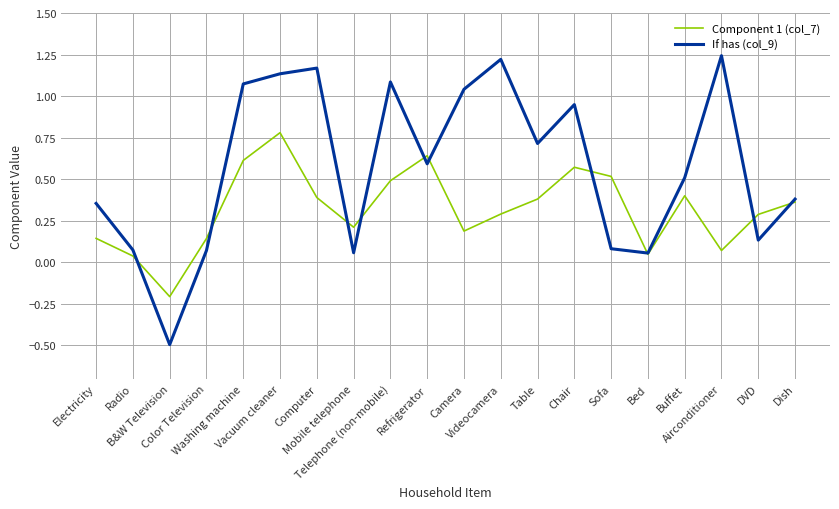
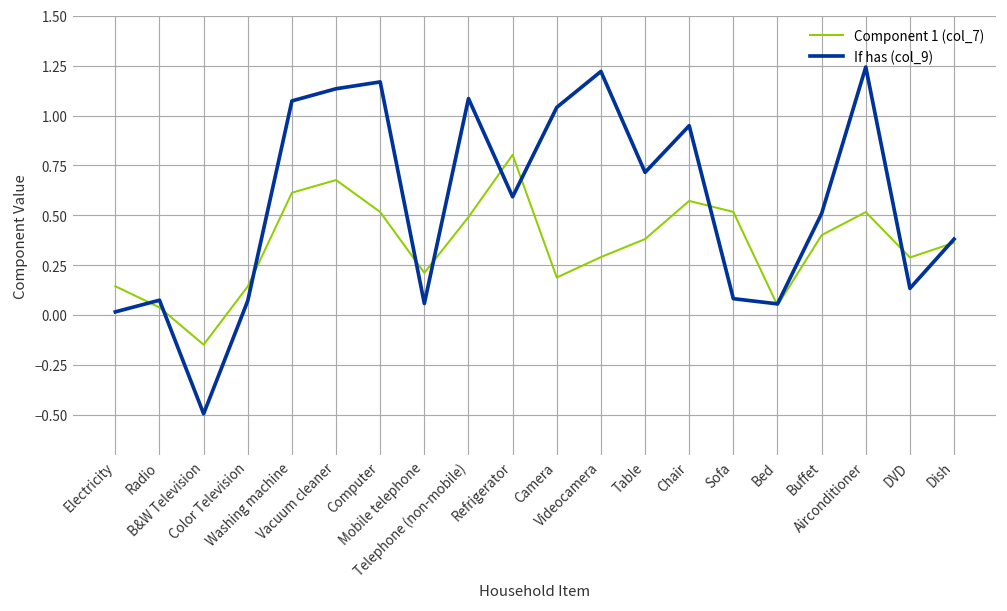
  {
    "Component 1 (col_7)": {
      "Electricity": 0.14,
      "Radio": 0.04,
-     "B&W Television": -0.21,
+     "B&W Television": -0.15,
      "Color Television": 0.14,
      "Washing machine": 0.61,
-     "Vacuum cleaner": 0.78,
-     "Computer": 0.39,
+     "Vacuum cleaner": 0.68,
+     "Computer": 0.52,
      "Mobile telephone": 0.21,
      "Telephone (non-mobile)": 0.49,
-     "Refrigerator": 0.64,
+     "Refrigerator": 0.80,
      "Camera": 0.19,
      "Videocamera": 0.29,
      "Table": 0.38,
      "Chair": 0.57,
      "Sofa": 0.52,
      "Buffet": 0.40,
-     "Airconditioner": 0.07,
+     "Airconditioner": 0.52,
      "DVD": 0.29,
      "Dish": 0.36
    },
    "If has (col_9)": {
-     "Electricity": 0.35,
+     "Electricity": 0.02,
      "Radio": 0.07,
      "B&W Television": -0.50,
      "Color Television": 0.07,
      "Washing machine": 1.07,
      "Vacuum cleaner": 1.13,
      "Computer": 1.17,
      "Mobile telephone": 0.06,
      "Telephone (non-mobile)": 1.09,
      "Refrigerator": 0.59,
      "Camera": 1.04,
      "Videocamera": 1.22,
      "Table": 0.71,
      "Chair": 0.95,
      "Sofa": 0.08,
      "Buffet": 0.51,
      "Airconditioner": 1.24,
      "DVD": 0.13,
      "Dish": 0.38
    }
  }
